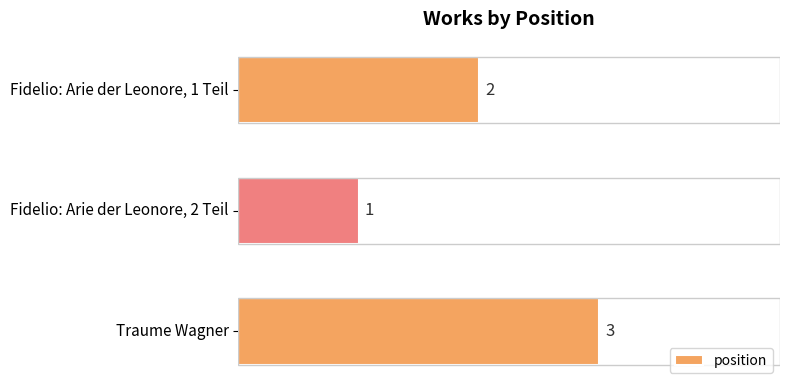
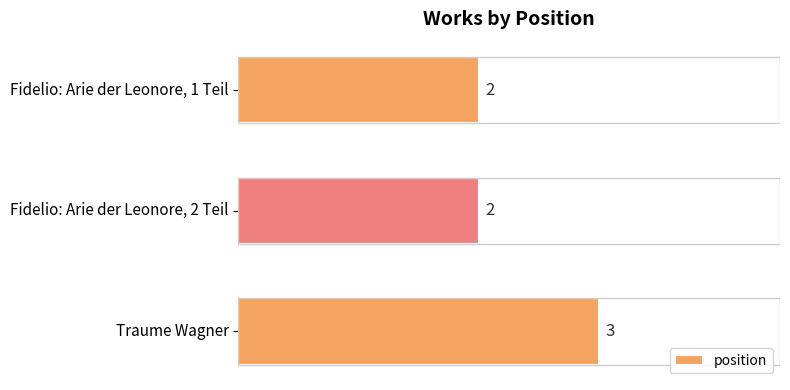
  {
    "Fidelio: Arie der Leonore, 1 Teil": 2,
-   "Fidelio: Arie der Leonore, 2 Teil": 1,
+   "Fidelio: Arie der Leonore, 2 Teil": 2,
    "Traume Wagner": 3
  }
